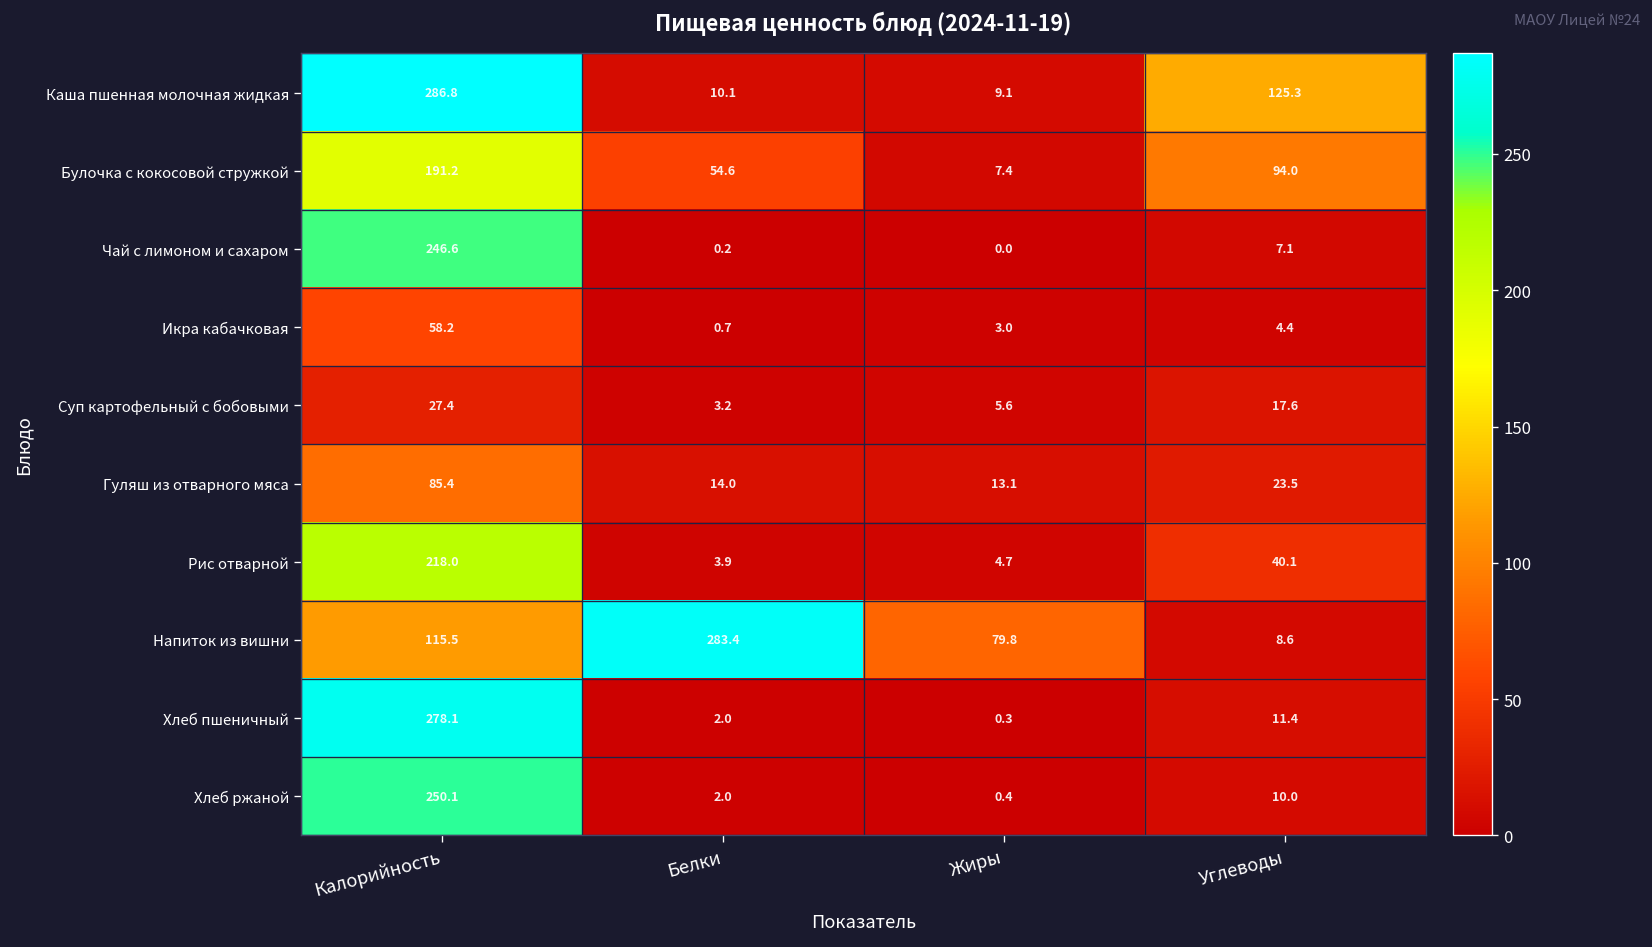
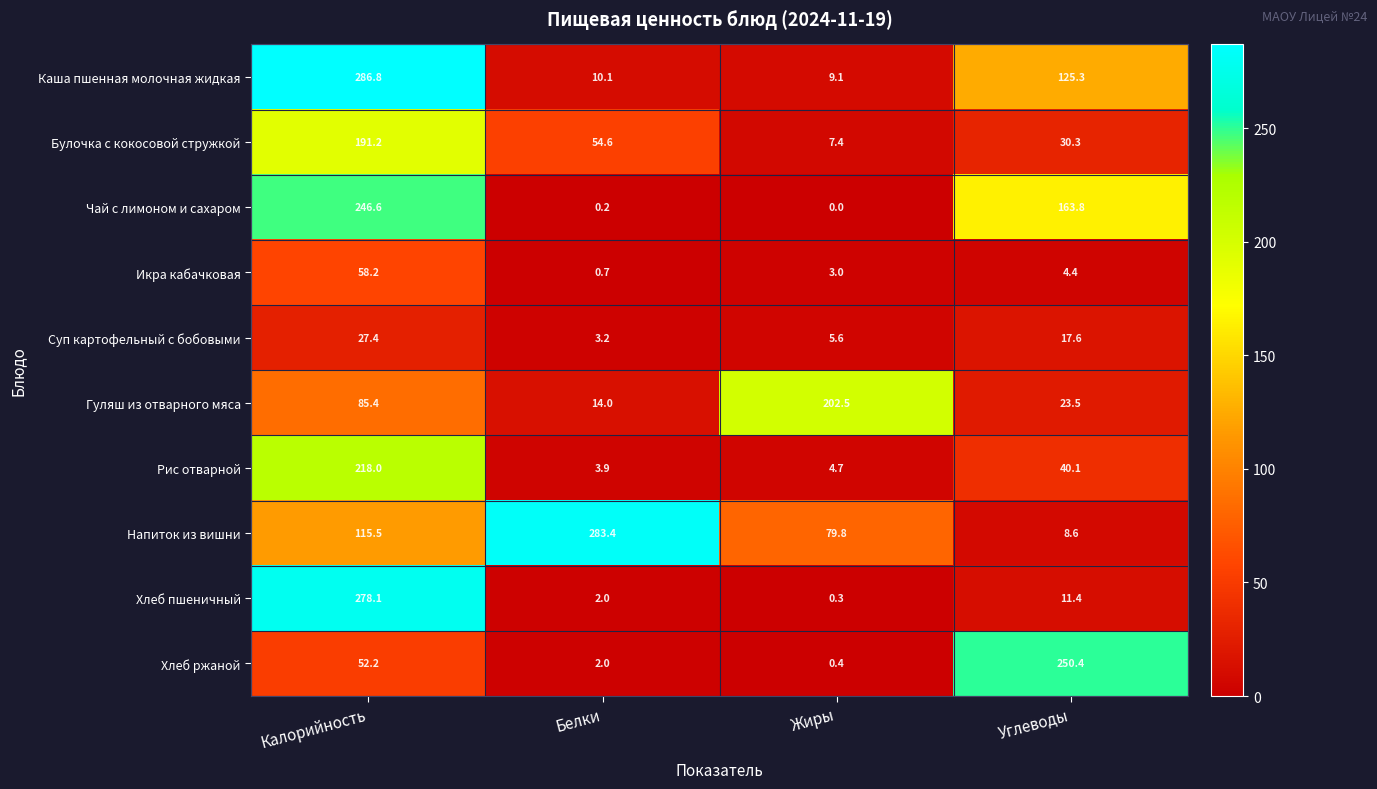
  {
    "Каша пшенная молочная жидкая": {
      "Калорийность": 286.8,
      "Белки": 10.1,
      "Жиры": 9.1,
      "Углеводы": 125.3
    },
    "Булочка с кокосовой стружкой": {
      "Калорийность": 191.2,
      "Белки": 54.6,
      "Жиры": 7.4,
-     "Углеводы": 94.0
+     "Углеводы": 30.3
    },
    "Чай с лимоном и сахаром": {
      "Калорийность": 246.6,
      "Белки": 0.2,
      "Жиры": 0.0,
-     "Углеводы": 7.1
+     "Углеводы": 163.8
    },
    "Икра кабачковая": {
      "Калорийность": 58.2,
      "Белки": 0.7,
      "Жиры": 3.0,
      "Углеводы": 4.4
    },
    "Суп картофельный с бобовыми": {
      "Калорийность": 27.4,
      "Белки": 3.2,
      "Жиры": 5.6,
      "Углеводы": 17.6
    },
    "Гуляш из отварного мяса": {
      "Калорийность": 85.4,
      "Белки": 14.0,
-     "Жиры": 13.1,
+     "Жиры": 202.5,
      "Углеводы": 23.5
    },
    "Рис отварной": {
      "Калорийность": 218.0,
      "Белки": 3.9,
      "Жиры": 4.7,
      "Углеводы": 40.1
    },
    "Напиток из вишни": {
      "Калорийность": 115.5,
      "Белки": 283.4,
      "Жиры": 79.8,
      "Углеводы": 8.6
    },
    "Хлеб пшеничный": {
      "Калорийность": 278.1,
      "Белки": 2.0,
      "Жиры": 0.3,
      "Углеводы": 11.4
    },
    "Хлеб ржаной": {
-     "Калорийность": 250.1,
+     "Калорийность": 52.2,
      "Белки": 2.0,
      "Жиры": 0.4,
-     "Углеводы": 10.0
+     "Углеводы": 250.4
    }
  }
